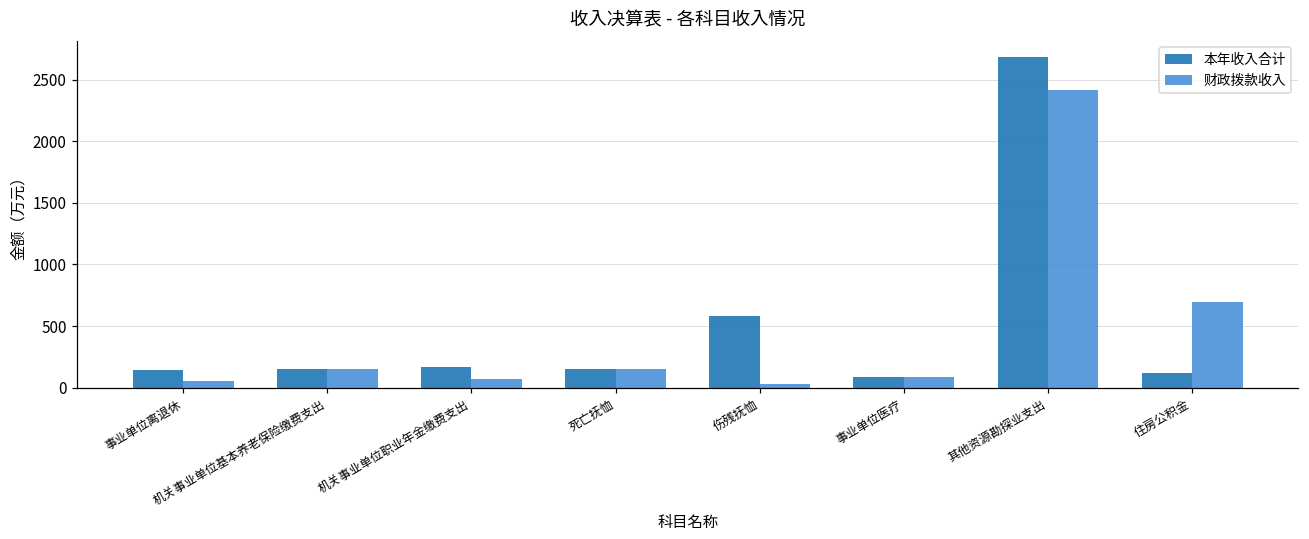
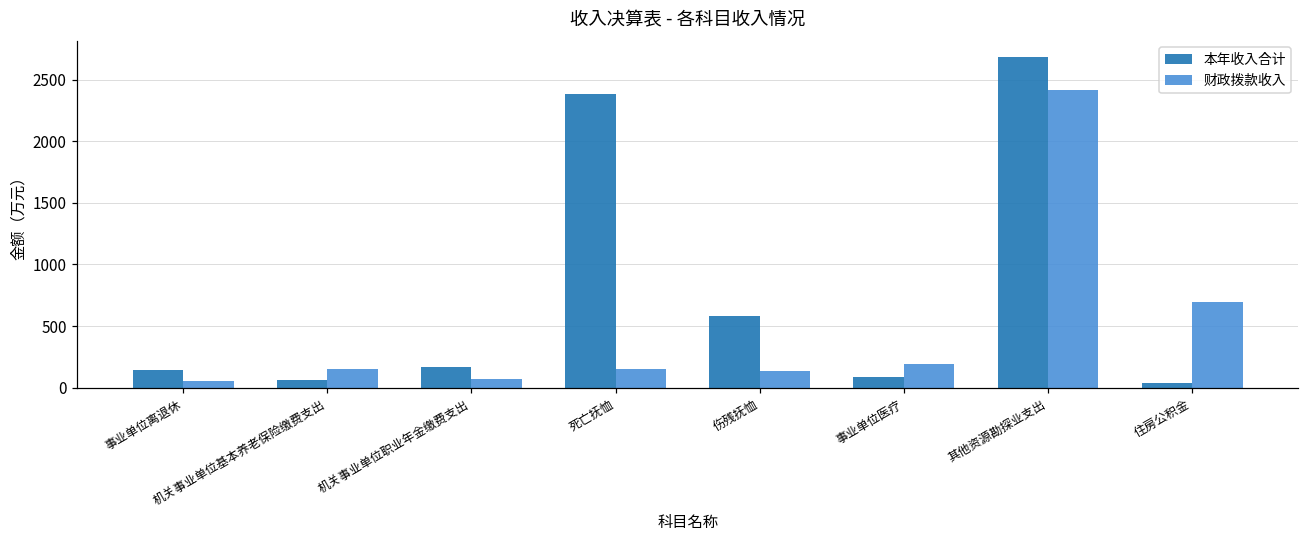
  {
    "本年收入合计": {
      "事业单位离退休": 140,
-     "机关事业单位基本养老保险缴费支出": 150,
+     "机关事业单位基本养老保险缴费支出": 60,
      "机关事业单位职业年金缴费支出": 170,
-     "死亡抚恤": 150,
+     "死亡抚恤": 2390,
      "伤残抚恤": 590,
      "事业单位医疗": 90,
      "其他资源勘探业支出": 2680,
-     "住房公积金": 110
+     "住房公积金": 40
    },
    "财政拨款收入": {
      "事业单位离退休": 50,
      "机关事业单位基本养老保险缴费支出": 150,
      "机关事业单位职业年金缴费支出": 70,
      "死亡抚恤": 150,
-     "伤残抚恤": 30,
-     "事业单位医疗": 90,
+     "伤残抚恤": 130,
+     "事业单位医疗": 190,
      "其他资源勘探业支出": 2420,
      "住房公积金": 690
    }
  }
